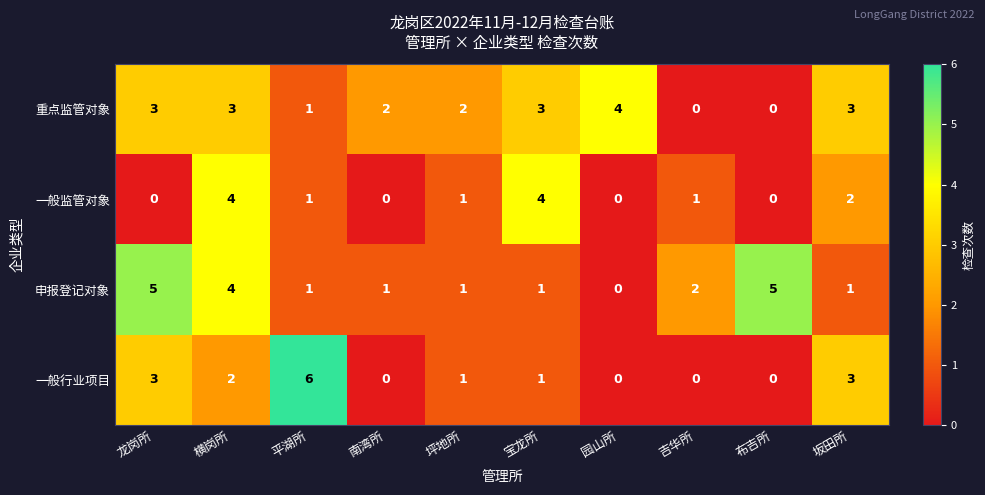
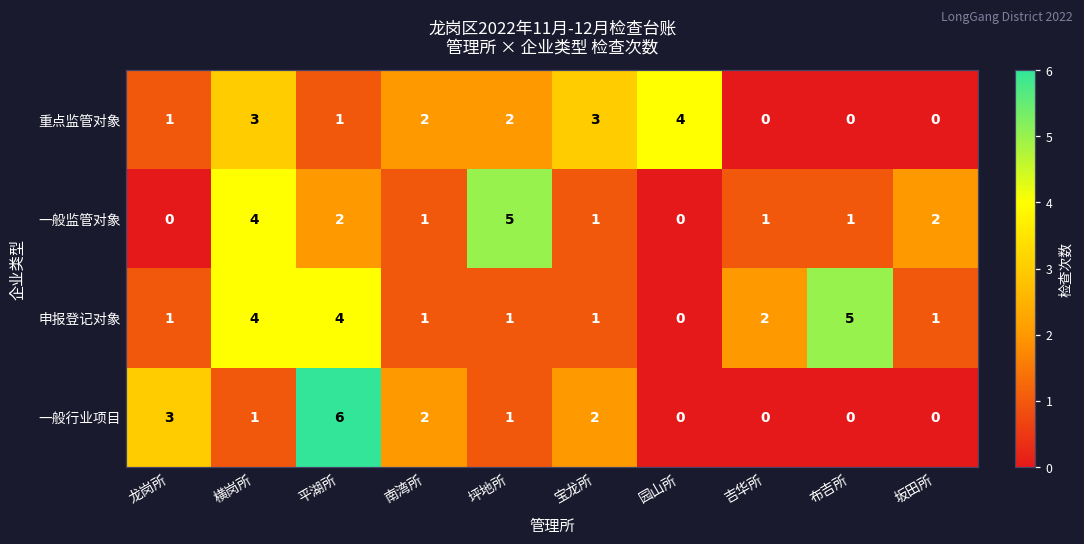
  {
    "重点监管对象": {
-     "龙岗所": 3,
+     "龙岗所": 1,
      "横岗所": 3,
      "平湖所": 1,
      "南湾所": 2,
      "坪地所": 2,
      "宝龙所": 3,
      "园山所": 4,
      "吉华所": 0,
      "布吉所": 0,
-     "坂田所": 3
+     "坂田所": 0
    },
    "一般监管对象": {
      "龙岗所": 0,
      "横岗所": 4,
-     "平湖所": 1,
-     "南湾所": 0,
-     "坪地所": 1,
-     "宝龙所": 4,
+     "平湖所": 2,
+     "南湾所": 1,
+     "坪地所": 5,
+     "宝龙所": 1,
      "园山所": 0,
      "吉华所": 1,
-     "布吉所": 0,
+     "布吉所": 1,
      "坂田所": 2
    },
    "申报登记对象": {
-     "龙岗所": 5,
+     "龙岗所": 1,
      "横岗所": 4,
-     "平湖所": 1,
+     "平湖所": 4,
      "南湾所": 1,
      "坪地所": 1,
      "宝龙所": 1,
      "园山所": 0,
      "吉华所": 2,
      "布吉所": 5,
      "坂田所": 1
    },
    "一般行业项目": {
      "龙岗所": 3,
-     "横岗所": 2,
+     "横岗所": 1,
      "平湖所": 6,
-     "南湾所": 0,
+     "南湾所": 2,
      "坪地所": 1,
-     "宝龙所": 1,
+     "宝龙所": 2,
      "园山所": 0,
      "吉华所": 0,
      "布吉所": 0,
-     "坂田所": 3
+     "坂田所": 0
    }
  }
